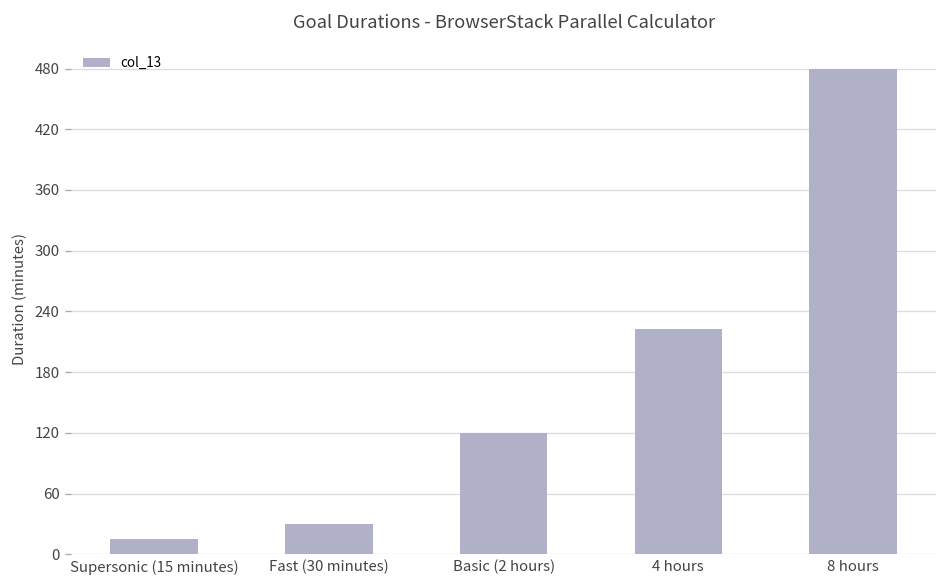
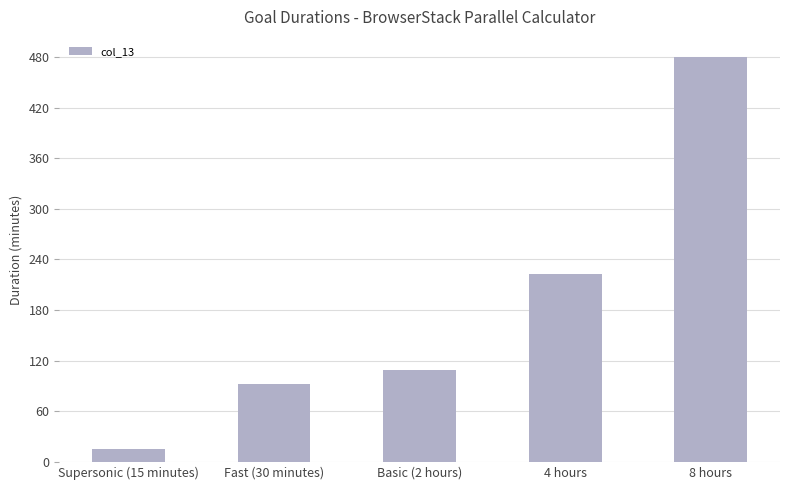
  {
    "Supersonic (15 minutes)": 20,
-   "Fast (30 minutes)": 30,
-   "Basic (2 hours)": 120,
+   "Fast (30 minutes)": 90,
+   "Basic (2 hours)": 110,
    "4 hours": 220,
    "8 hours": 480
  }
